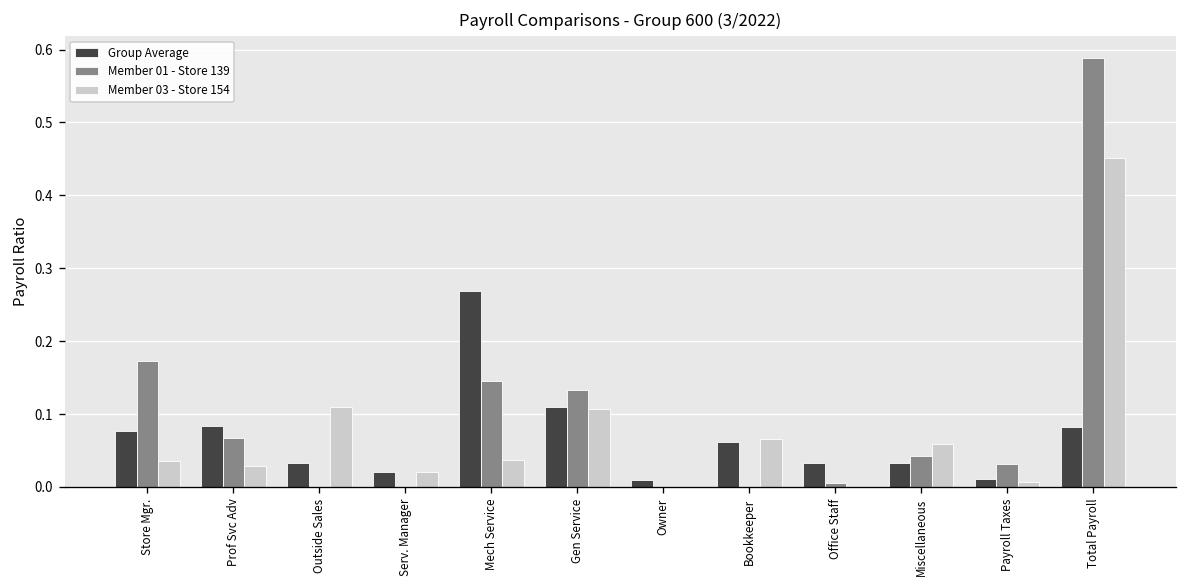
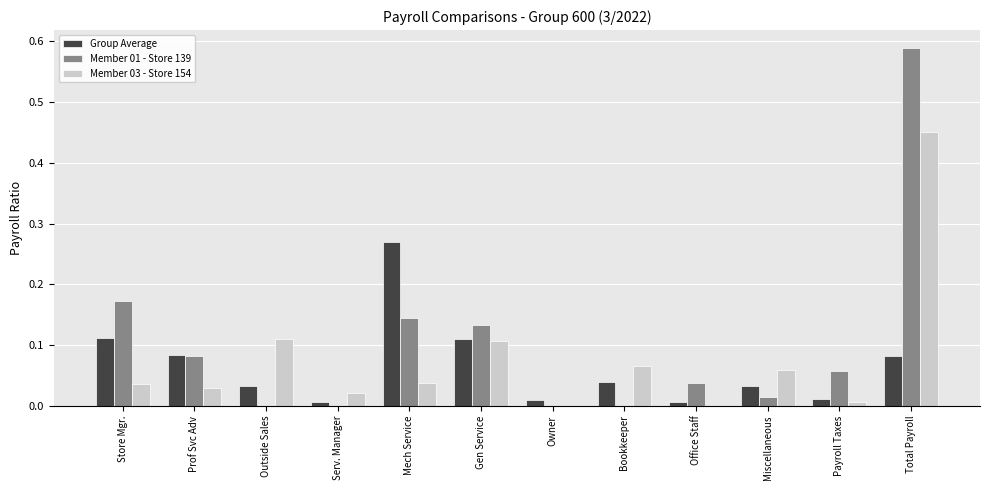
  {
    "Group Average": {
-     "Store Mgr.": 0.08,
+     "Store Mgr.": 0.11,
      "Prof Svc Adv": 0.08,
      "Outside Sales": 0.03,
-     "Serv. Manager": 0.02,
+     "Serv. Manager": 0.01,
      "Mech Service": 0.27,
      "Gen Service": 0.11,
      "Owner": 0.01,
-     "Bookkeeper": 0.06,
-     "Office Staff": 0.03,
+     "Bookkeeper": 0.04,
+     "Office Staff": 0.01,
      "Miscellaneous": 0.03,
      "Payroll Taxes": 0.01,
      "Total Payroll": 0.08
    },
    "Member 01 - Store 139": {
      "Store Mgr.": 0.17,
-     "Prof Svc Adv": 0.07,
+     "Prof Svc Adv": 0.08,
      "Outside Sales": 0.00,
      "Serv. Manager": 0.00,
      "Mech Service": 0.14,
      "Gen Service": 0.13,
      "Owner": 0.00,
      "Bookkeeper": 0.00,
-     "Office Staff": 0.01,
-     "Miscellaneous": 0.04,
-     "Payroll Taxes": 0.03,
+     "Office Staff": 0.04,
+     "Miscellaneous": 0.01,
+     "Payroll Taxes": 0.06,
      "Total Payroll": 0.59
    },
    "Member 03 - Store 154": {
      "Store Mgr.": 0.04,
      "Prof Svc Adv": 0.03,
      "Outside Sales": 0.11,
      "Serv. Manager": 0.02,
      "Mech Service": 0.04,
      "Gen Service": 0.11,
      "Owner": 0.00,
      "Bookkeeper": 0.07,
      "Office Staff": 0.00,
      "Miscellaneous": 0.06,
      "Payroll Taxes": 0.01,
      "Total Payroll": 0.45
    }
  }
